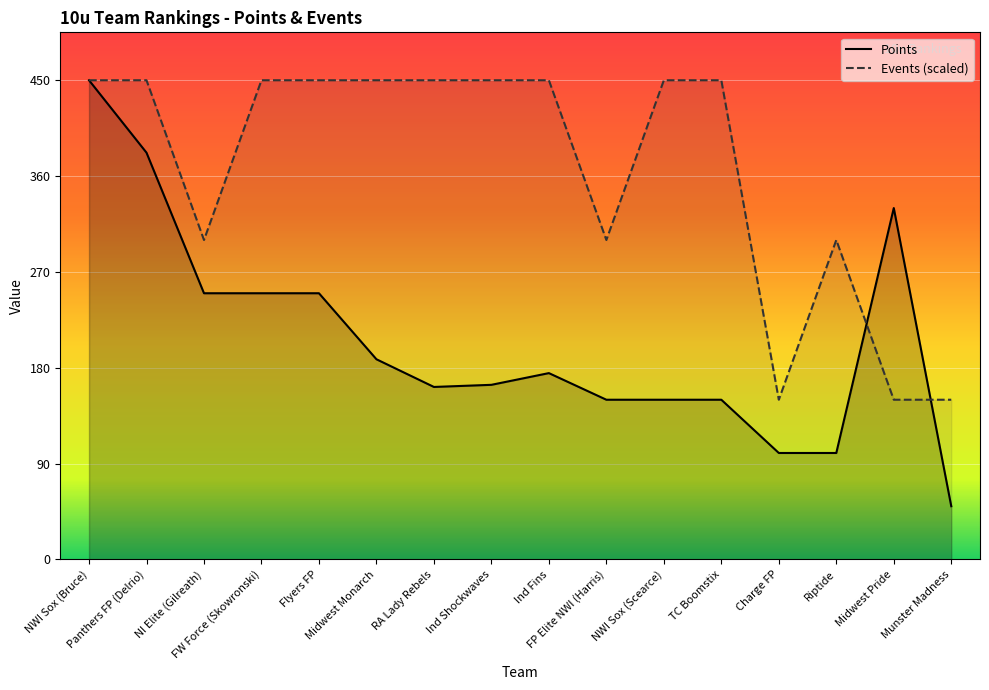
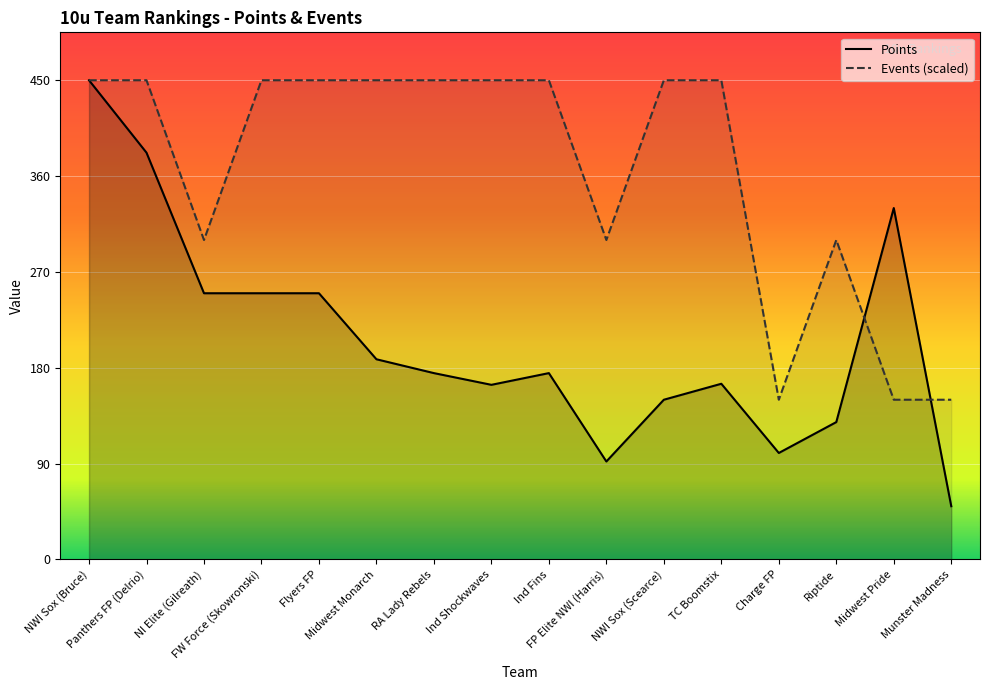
  {
    "Points": {
      "Panthers FP (Delrio)": 382,
      "NI Elite (Gilreath)": 250,
      "FW Force (Skowronski)": 250,
      "Flyers FP": 250,
      "Midwest Monarch": 188,
-     "RA Lady Rebels": 162,
+     "RA Lady Rebels": 175,
      "Ind Shockwaves": 164,
      "Ind Fins": 175,
-     "FP Elite NWI (Harris)": 150,
+     "FP Elite NWI (Harris)": 92,
      "NWI Sox (Scearce)": 150,
-     "TC Boomstix": 150,
+     "TC Boomstix": 165,
      "Charge FP": 100,
-     "Riptide": 100,
+     "Riptide": 129,
      "Midwest Pride": 330,
      "Munster Madness": 50
    },
    "Events (scaled)": {
      "Panthers FP (Delrio)": 450,
      "NI Elite (Gilreath)": 300,
      "FW Force (Skowronski)": 450,
      "Flyers FP": 450,
      "Midwest Monarch": 450,
      "RA Lady Rebels": 450,
      "Ind Shockwaves": 450,
      "Ind Fins": 450,
      "FP Elite NWI (Harris)": 300,
      "NWI Sox (Scearce)": 450,
      "TC Boomstix": 450,
      "Charge FP": 150,
      "Riptide": 300,
      "Midwest Pride": 150,
      "Munster Madness": 150
    }
  }
